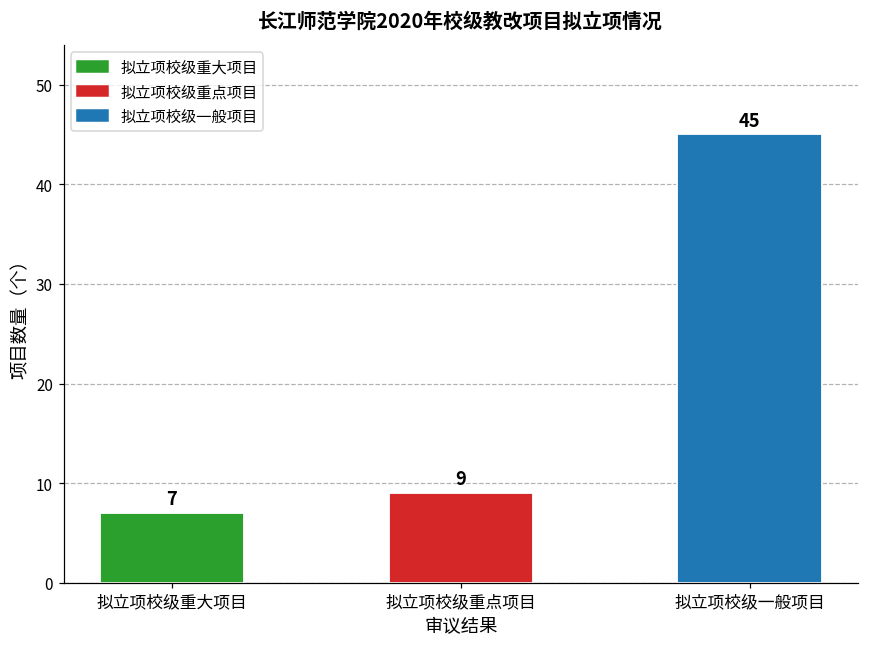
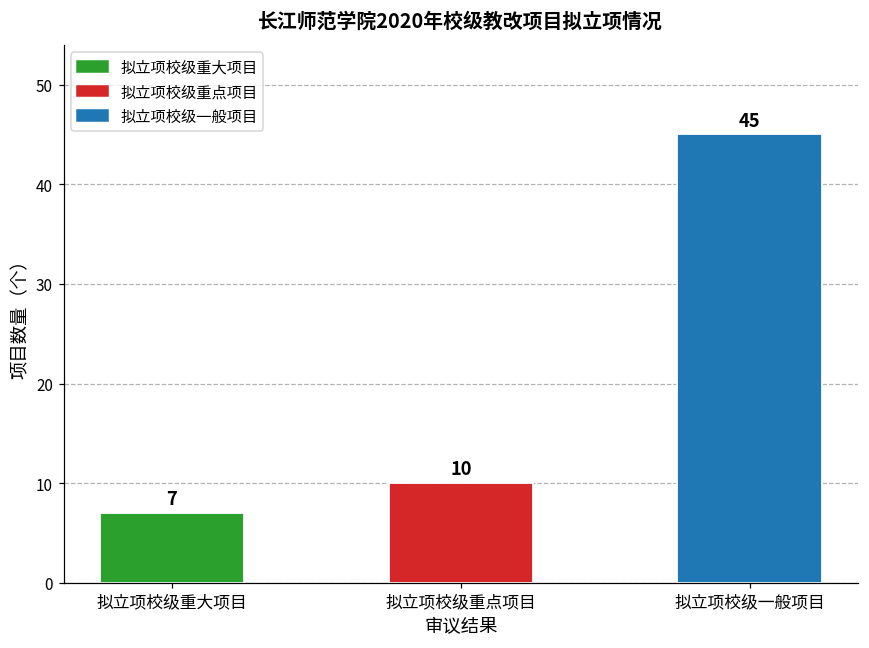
  {
    "拟立项校级重大项目": 7,
-   "拟立项校级重点项目": 9,
+   "拟立项校级重点项目": 10,
    "拟立项校级一般项目": 45
  }
